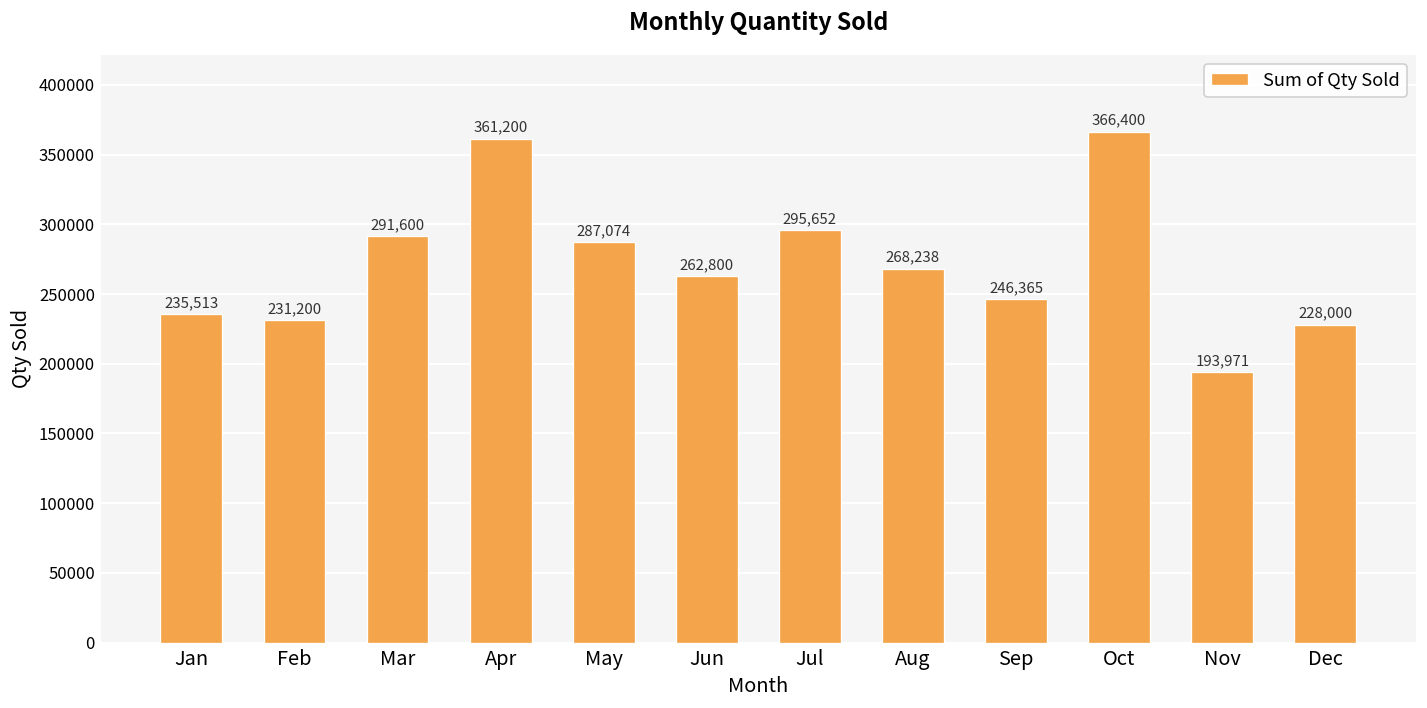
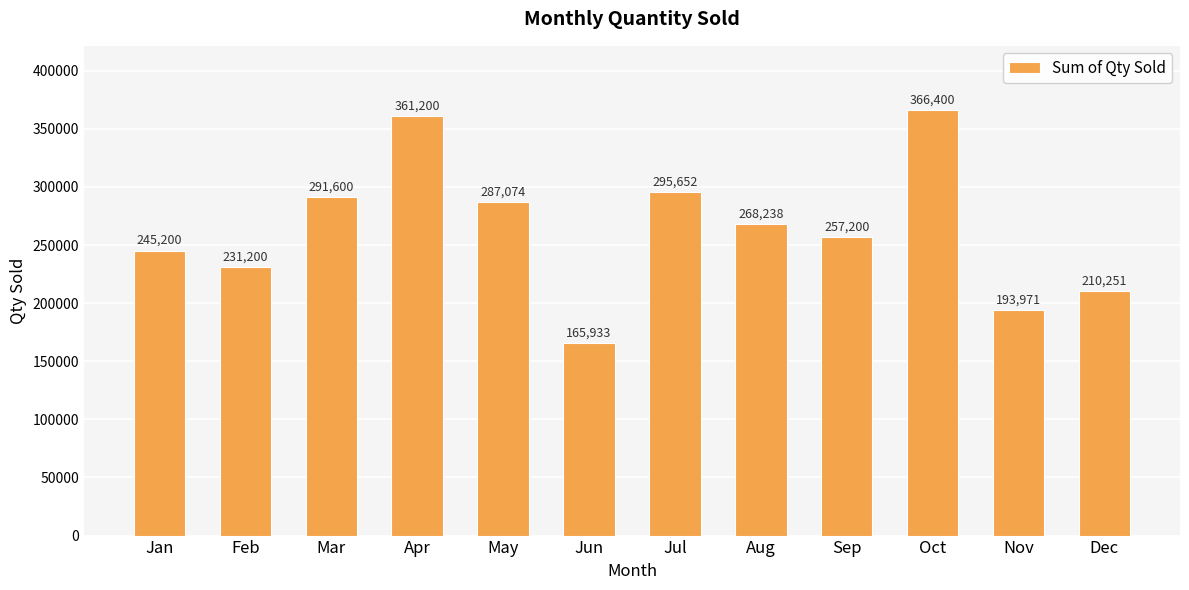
  {
-   "Jan": "235,513",
+   "Jan": "245,200",
    "Feb": "231,200",
    "Mar": "291,600",
    "Apr": "361,200",
    "May": "287,074",
-   "Jun": "262,800",
+   "Jun": "165,933",
    "Jul": "295,652",
    "Aug": "268,238",
-   "Sep": "246,365",
+   "Sep": "257,200",
    "Oct": "366,400",
    "Nov": "193,971",
-   "Dec": "228,000"
+   "Dec": "210,251"
  }
